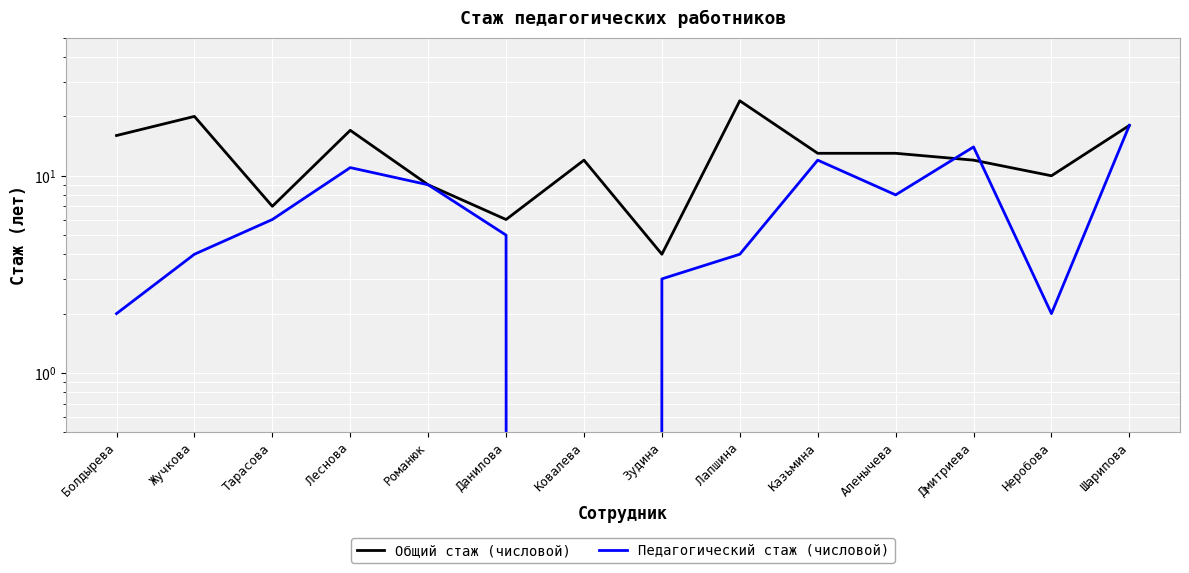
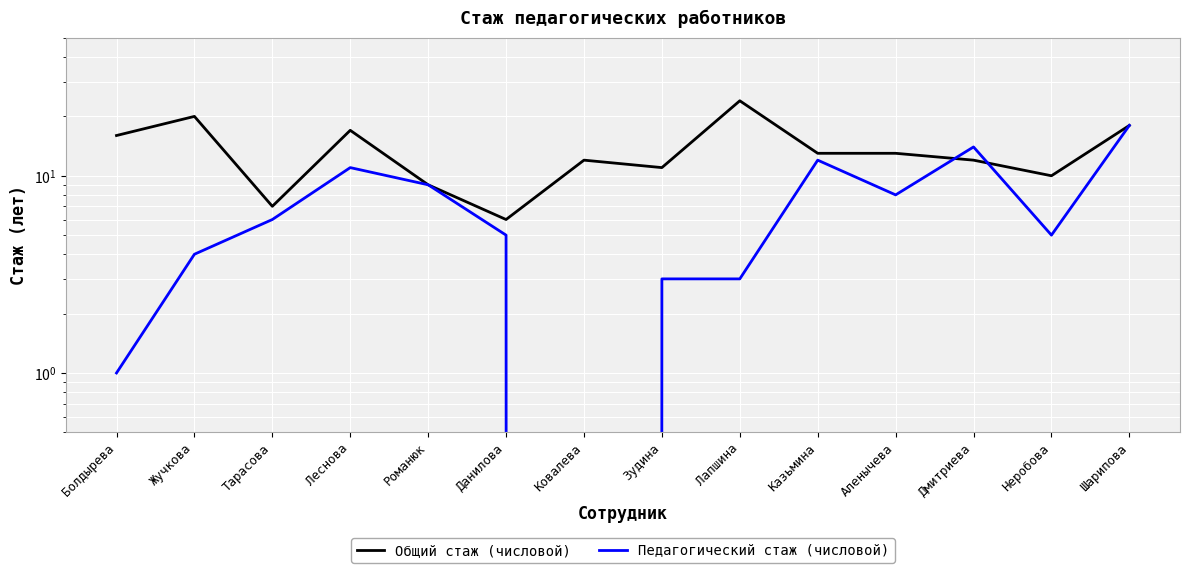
  {
    "Общий стаж (числовой)": {
      "Болдырева": 16,
      "Жучкова": 20,
      "Тарасова": 7,
      "Леснова": 17,
      "Данилова": 6,
      "Ковалева": 12,
-     "Зудина": 4,
+     "Зудина": 11,
      "Лапшина": 24,
      "Казьмина": 13,
      "Аленычева": 13,
      "Дмитриева": 12,
      "Неробова": 10
    },
    "Педагогический стаж (числовой)": {
-     "Болдырева": 2,
+     "Болдырева": 1,
      "Жучкова": 4,
      "Тарасова": 6,
      "Леснова": 11,
      "Данилова": 5,
      "Зудина": 3,
-     "Лапшина": 4,
+     "Лапшина": 3,
      "Казьмина": 12,
      "Аленычева": 8,
      "Дмитриева": 14,
-     "Неробова": 2
+     "Неробова": 5
    }
  }
